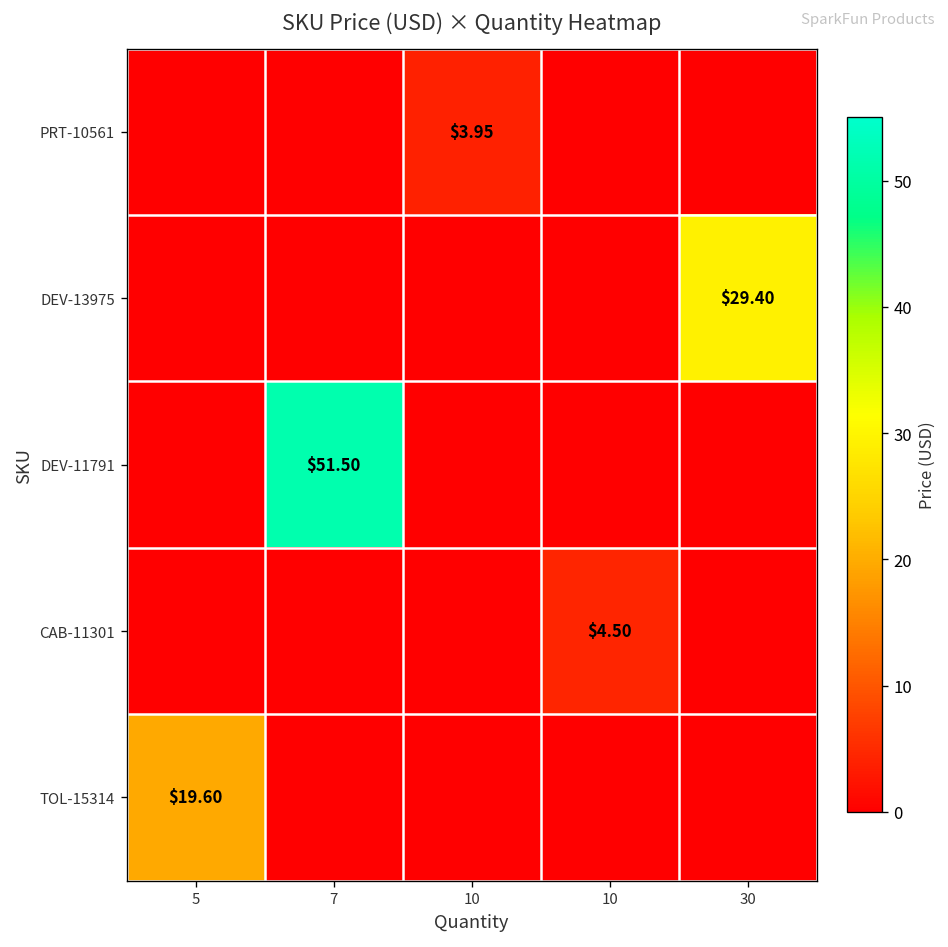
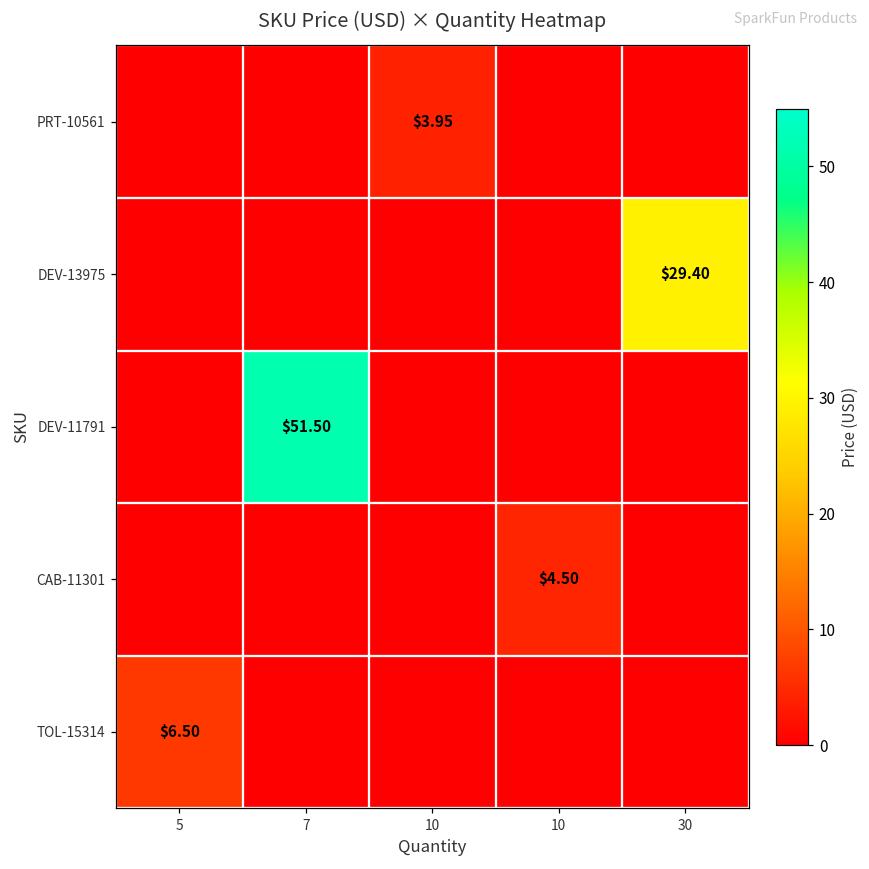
  {
    "DEV-13975": {
      "30": "$29.40"
    },
    "DEV-11791": {
      "7": "$51.50"
    },
    "TOL-15314": {
-     "5": "$19.60"
+     "5": "$6.50"
    }
  }
